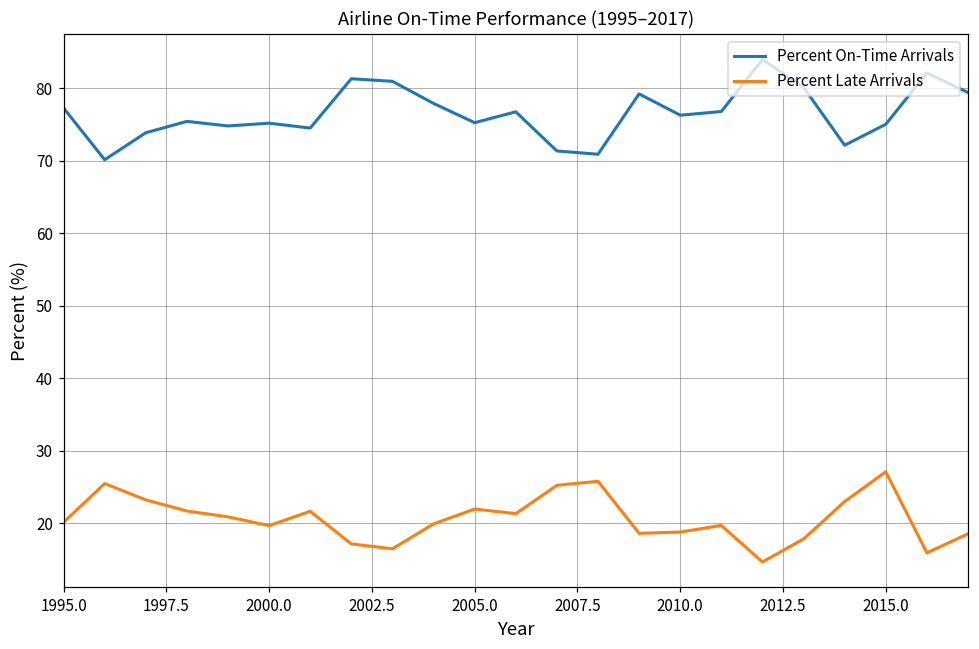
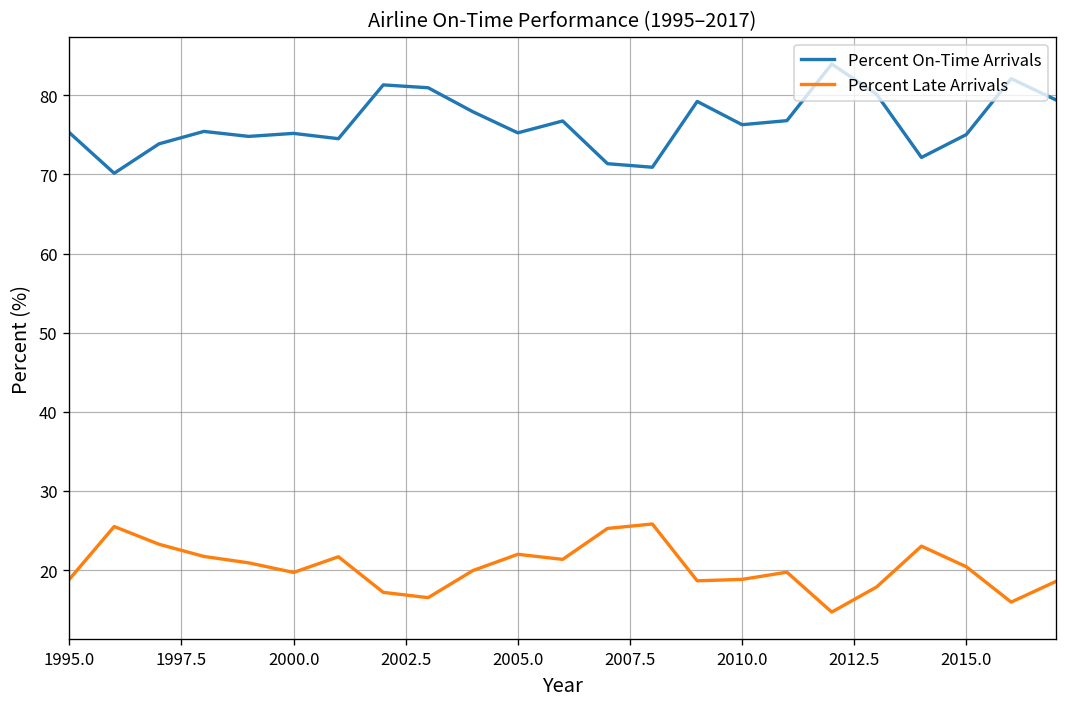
  {
    "Percent On-Time Arrivals": {
-     "1995.0": 77,
+     "1995.0": 75,
      "2000.0": 75,
      "2005.0": 75,
      "2010.0": 76,
      "2015.0": 75
    },
    "Percent Late Arrivals": {
-     "1995.0": 20,
+     "1995.0": 19,
      "2000.0": 20,
      "2005.0": 22,
      "2010.0": 19,
-     "2015.0": 27
+     "2015.0": 20
    }
  }
